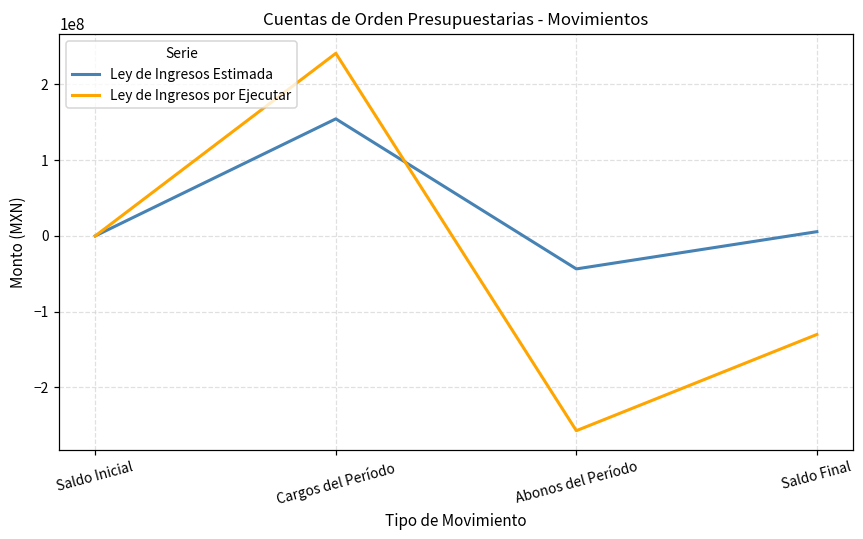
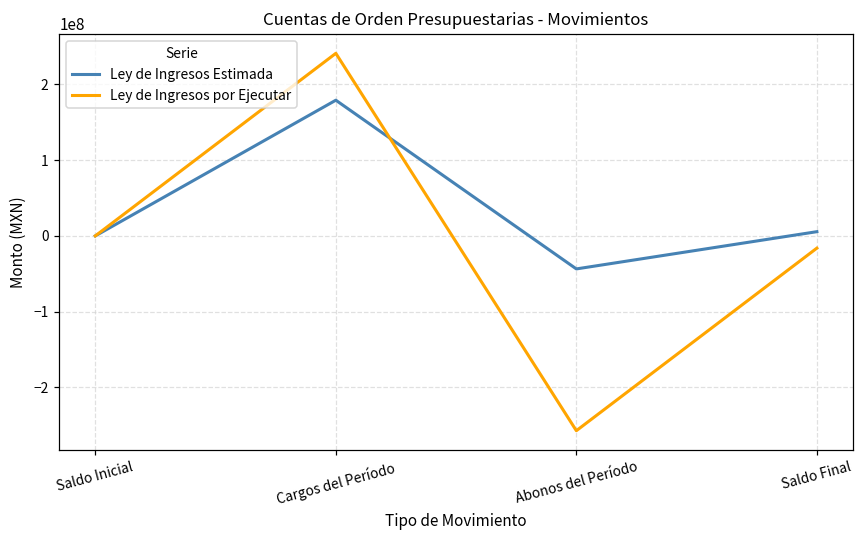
  {
    "Ley de Ingresos Estimada": {
-     "Cargos del Período": 150000000,
+     "Cargos del Período": 180000000,
      "Abonos del Período": -40000000,
      "Saldo Final": 10000000
    },
    "Ley de Ingresos por Ejecutar": {
      "Cargos del Período": 240000000,
      "Abonos del Período": -260000000,
-     "Saldo Final": -130000000
+     "Saldo Final": -20000000
    }
  }
